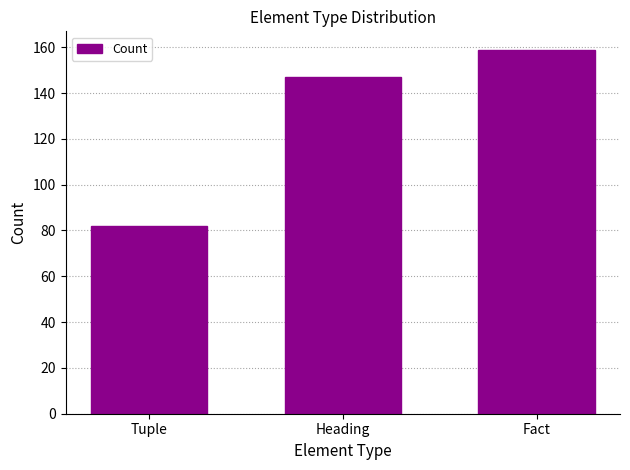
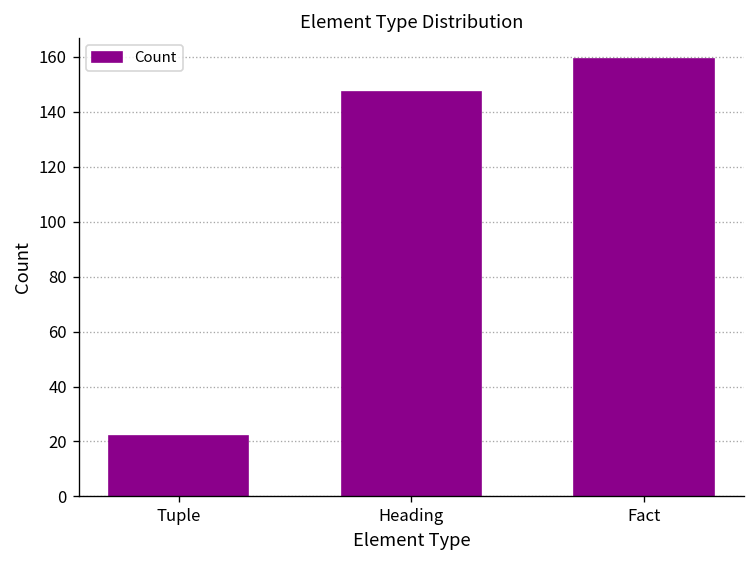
  {
-   "Tuple": 82,
+   "Tuple": 22,
    "Heading": 147,
    "Fact": 159
  }
